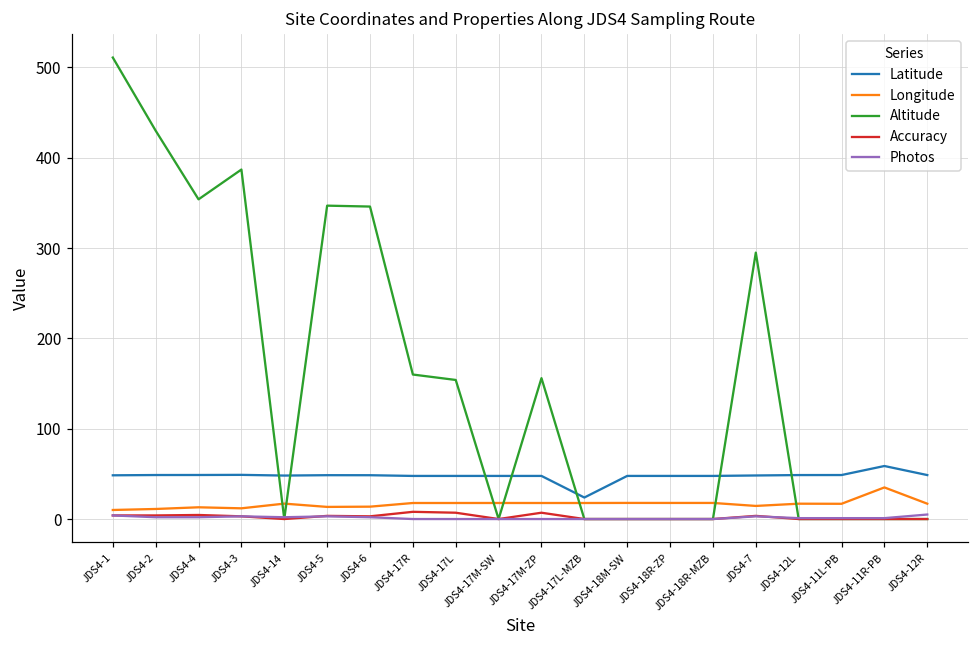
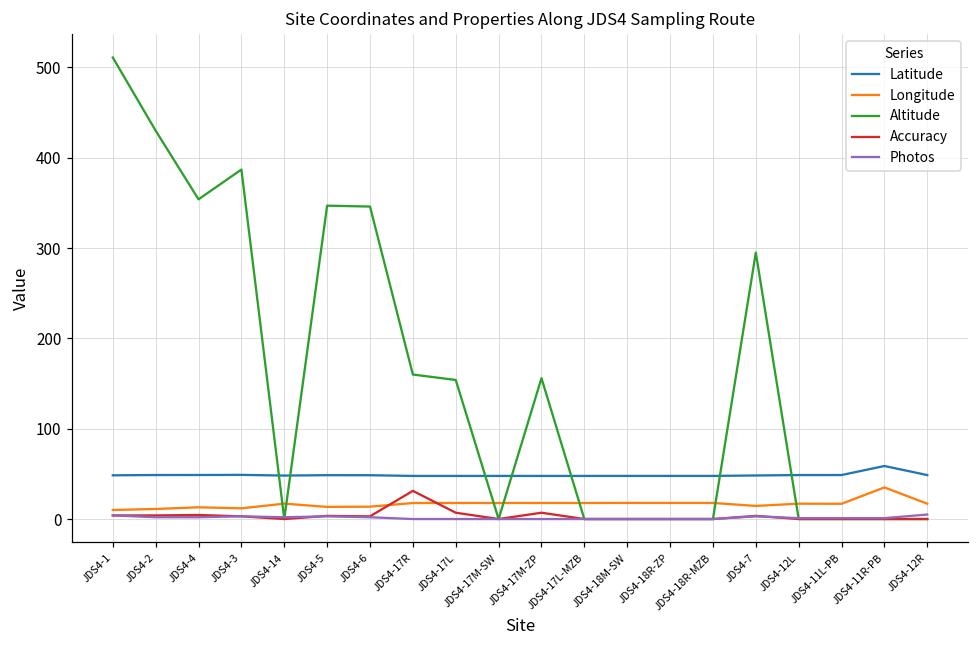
  {
    "Latitude": {
      "JDS4-1": 50,
      "JDS4-2": 50,
      "JDS4-4": 50,
      "JDS4-3": 50,
      "JDS4-14": 50,
      "JDS4-5": 50,
      "JDS4-6": 50,
      "JDS4-17R": 50,
      "JDS4-17L": 50,
      "JDS4-17M-SW": 50,
      "JDS4-17M-ZP": 50,
-     "JDS4-17L-MZB": 20,
+     "JDS4-17L-MZB": 50,
      "JDS4-18M-SW": 50,
      "JDS4-18R-ZP": 50,
      "JDS4-18R-MZB": 50,
      "JDS4-7": 50,
      "JDS4-12L": 50,
      "JDS4-11L-PB": 50,
      "JDS4-11R-PB": 60,
      "JDS4-12R": 50
    },
    "Longitude": {
      "JDS4-1": 10,
      "JDS4-2": 10,
      "JDS4-4": 10,
      "JDS4-3": 10,
      "JDS4-14": 20,
      "JDS4-5": 10,
      "JDS4-6": 10,
      "JDS4-17R": 20,
      "JDS4-17L": 20,
      "JDS4-17M-SW": 20,
      "JDS4-17M-ZP": 20,
      "JDS4-17L-MZB": 20,
      "JDS4-18M-SW": 20,
      "JDS4-18R-ZP": 20,
      "JDS4-18R-MZB": 20,
      "JDS4-7": 10,
      "JDS4-12L": 20,
      "JDS4-11L-PB": 20,
      "JDS4-11R-PB": 40,
      "JDS4-12R": 20
    },
    "Altitude": {
      "JDS4-1": 510,
      "JDS4-2": 430,
      "JDS4-4": 350,
      "JDS4-3": 390,
      "JDS4-5": 350,
      "JDS4-6": 350,
      "JDS4-17R": 160,
      "JDS4-17L": 150,
      "JDS4-17M-ZP": 160,
      "JDS4-7": 300
    },
    "Accuracy": {
-     "JDS4-17R": 10,
+     "JDS4-17R": 30,
      "JDS4-17L": 10,
      "JDS4-17M-ZP": 10
    },
    "Photos": {
      "JDS4-17R": 0,
      "JDS4-17L": 0,
      "JDS4-17M-ZP": 0,
      "JDS4-12R": 10
    }
  }
